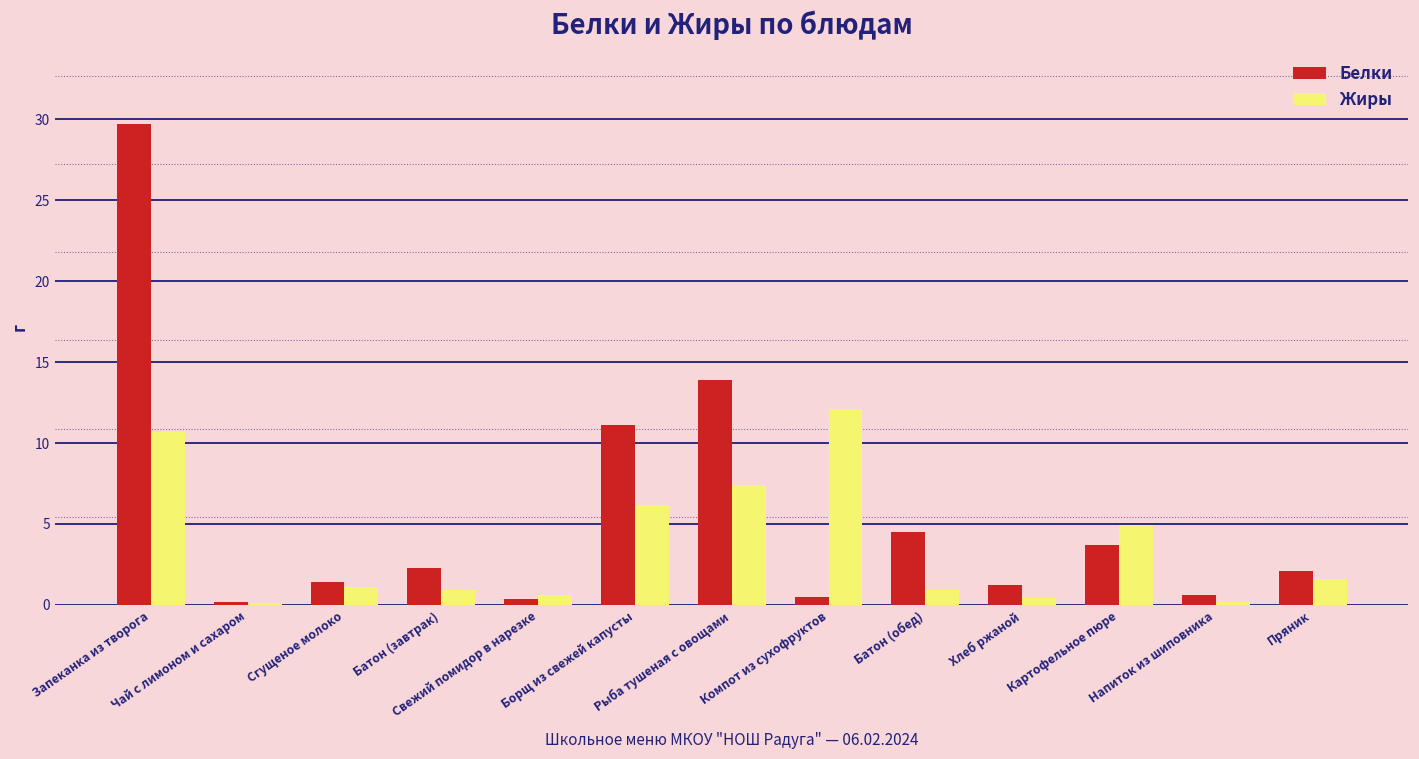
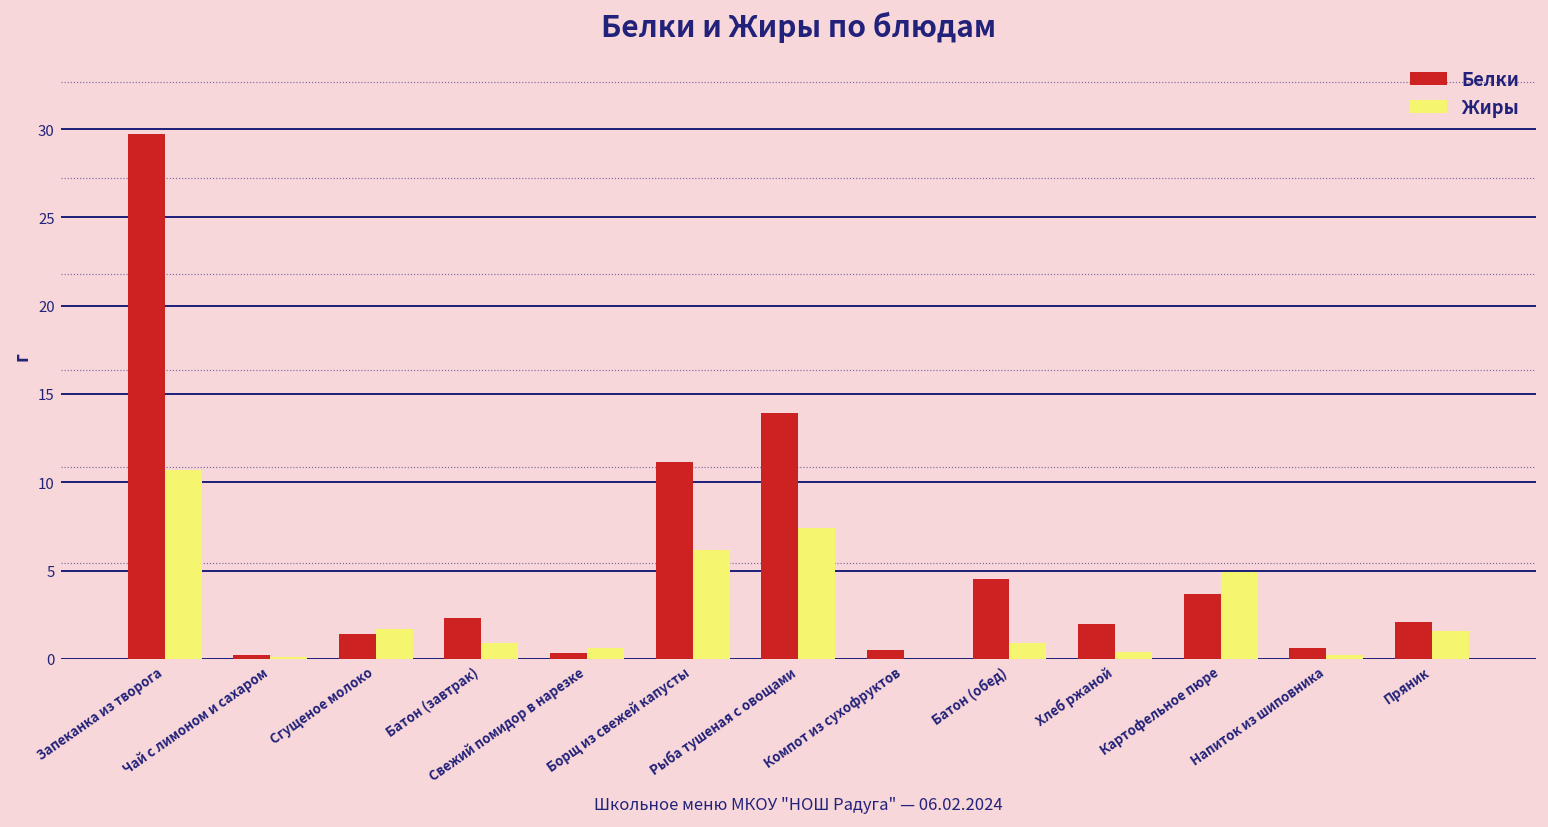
  {
    "Белки": {
      "Запеканка из творога": 29.7,
      "Чай с лимоном и сахаром": 0.2,
      "Сгущеное молоко": 1.4,
      "Батон (завтрак)": 2.3,
      "Свежий помидор в нарезке": 0.4,
      "Борщ из свежей капусты": 11.1,
      "Рыба тушеная с овощами": 13.9,
      "Компот из сухофруктов": 0.5,
      "Батон (обед)": 4.5,
-     "Хлеб ржаной": 1.2,
+     "Хлеб ржаной": 2.0,
      "Картофельное пюре": 3.7,
      "Напиток из шиповника": 0.6,
      "Пряник": 2.1
    },
    "Жиры": {
      "Запеканка из творога": 10.7,
-     "Сгущеное молоко": 1.1,
+     "Сгущеное молоко": 1.7,
      "Батон (завтрак)": 0.9,
      "Свежий помидор в нарезке": 0.6,
      "Борщ из свежей капусты": 6.2,
      "Рыба тушеная с овощами": 7.4,
-     "Компот из сухофруктов": 12.1,
+     "Компот из сухофруктов": 0.0,
      "Батон (обед)": 0.9,
      "Хлеб ржаной": 0.4,
      "Картофельное пюре": 4.9,
      "Напиток из шиповника": 0.2,
      "Пряник": 1.6
    }
  }
